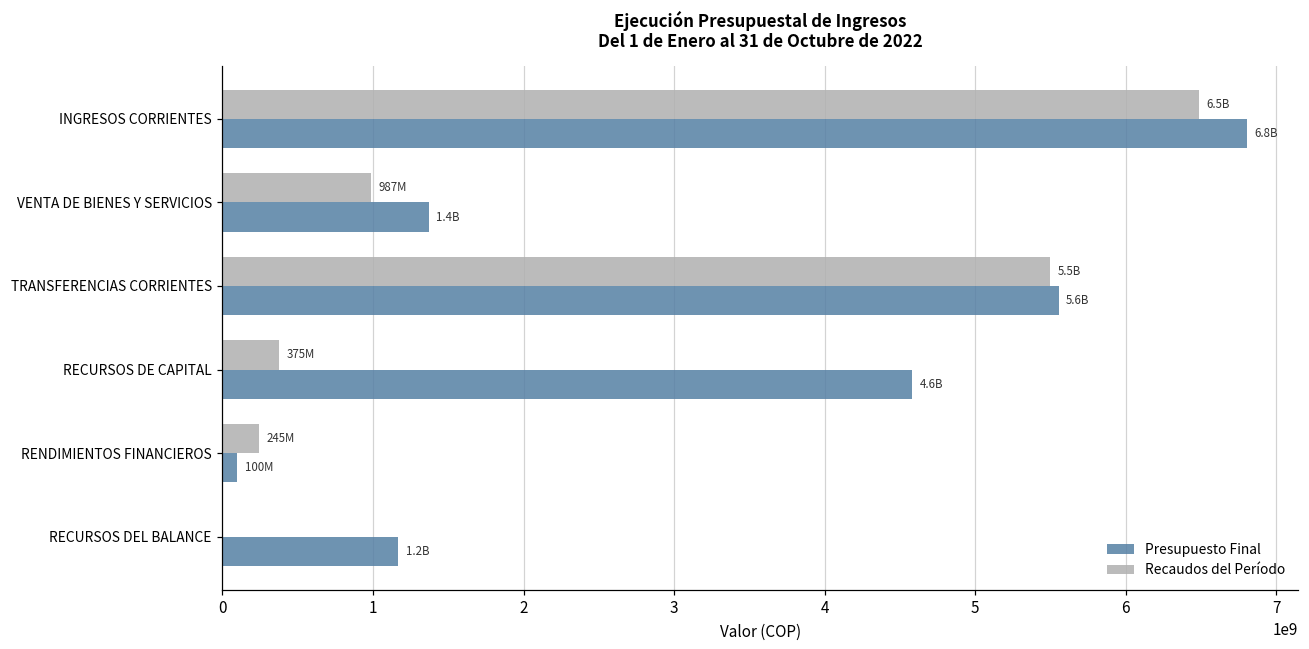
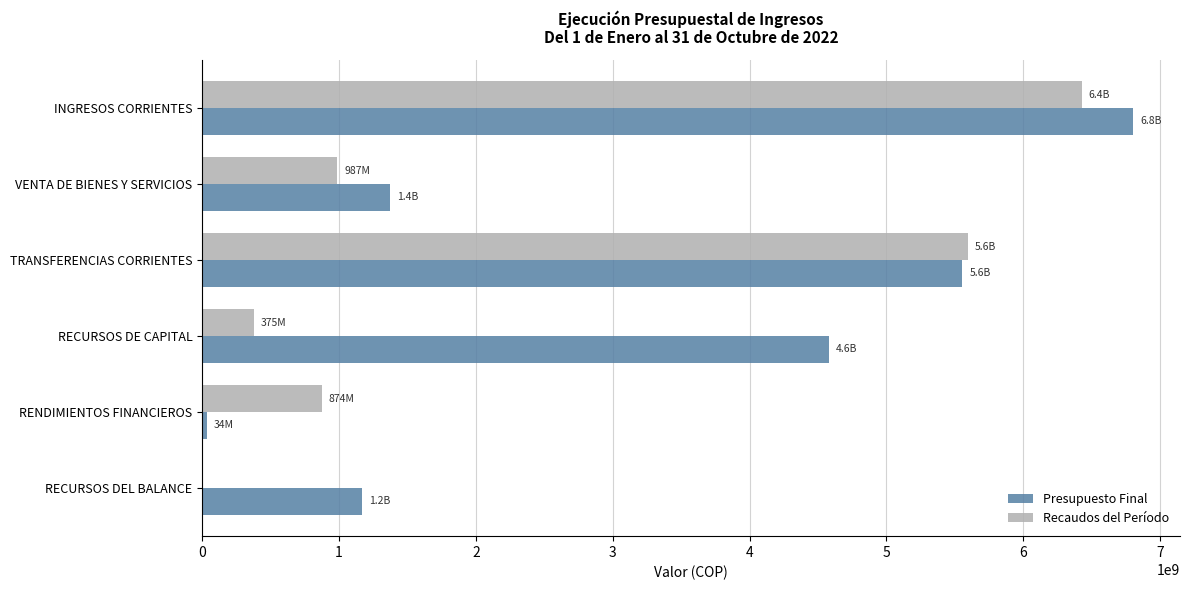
  {
    "Presupuesto Final": {
      "INGRESOS CORRIENTES": "6.8B",
      "VENTA DE BIENES Y SERVICIOS": "1.4B",
      "TRANSFERENCIAS CORRIENTES": "5.6B",
      "RECURSOS DE CAPITAL": "4.6B",
-     "RENDIMIENTOS FINANCIEROS": "100M",
+     "RENDIMIENTOS FINANCIEROS": "34M",
      "RECURSOS DEL BALANCE": "1.2B"
    },
    "Recaudos del Período": {
-     "INGRESOS CORRIENTES": "6.5B",
+     "INGRESOS CORRIENTES": "6.4B",
      "VENTA DE BIENES Y SERVICIOS": "987M",
-     "TRANSFERENCIAS CORRIENTES": "5.5B",
+     "TRANSFERENCIAS CORRIENTES": "5.6B",
      "RECURSOS DE CAPITAL": "375M",
-     "RENDIMIENTOS FINANCIEROS": "245M"
+     "RENDIMIENTOS FINANCIEROS": "874M"
    }
  }
